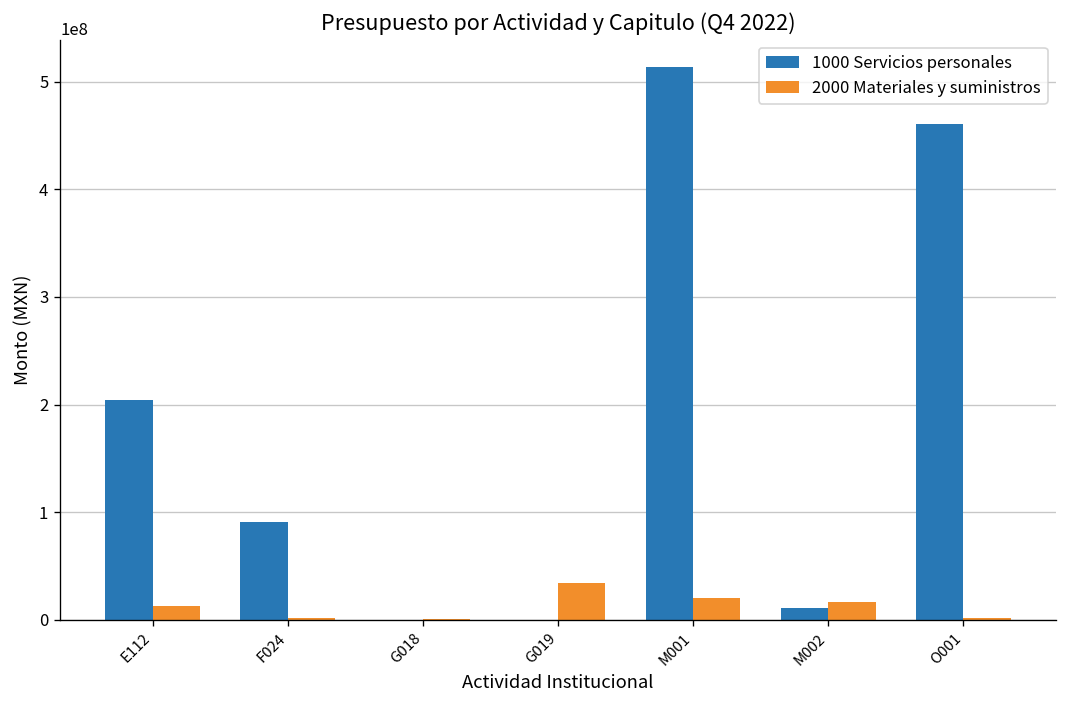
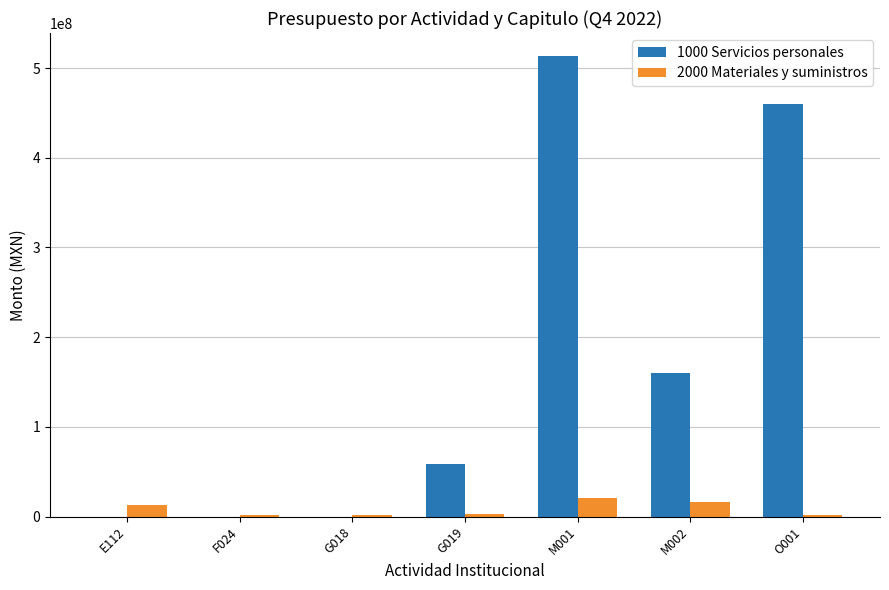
  {
    "1000 Servicios personales": {
-     "E112": 200000000,
-     "F024": 90000000,
+     "E112": 0,
+     "F024": 0,
      "G018": 0,
-     "G019": 0,
+     "G019": 60000000,
      "M001": 510000000,
-     "M002": 10000000,
+     "M002": 160000000,
      "O001": 460000000
    },
    "2000 Materiales y suministros": {
      "E112": 10000000,
-     "G019": 30000000,
+     "G019": 0,
      "M001": 20000000,
      "M002": 20000000
    }
  }
